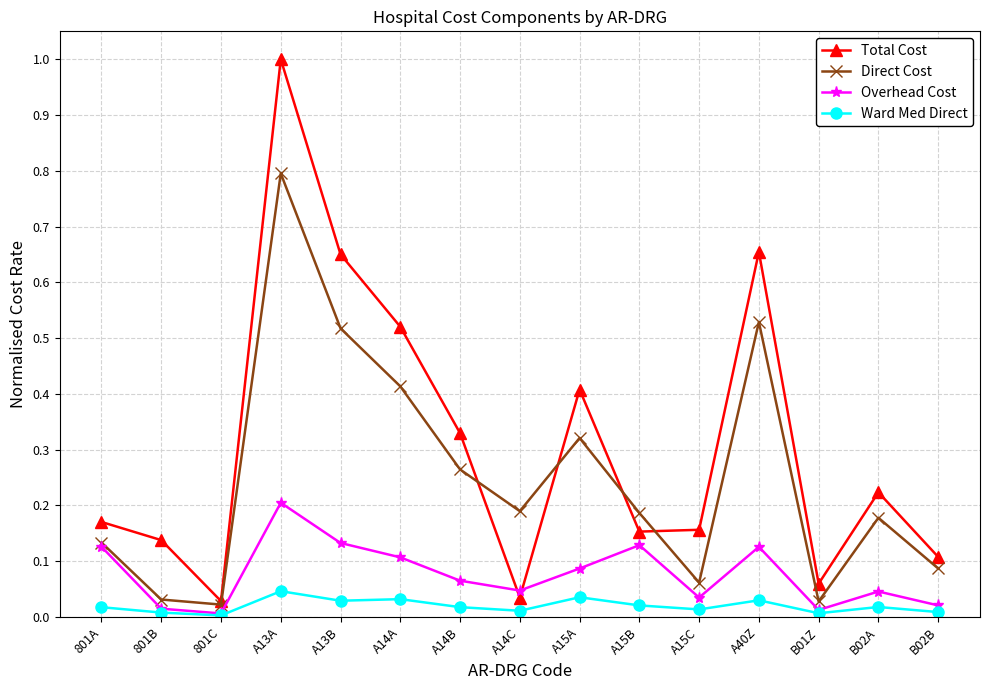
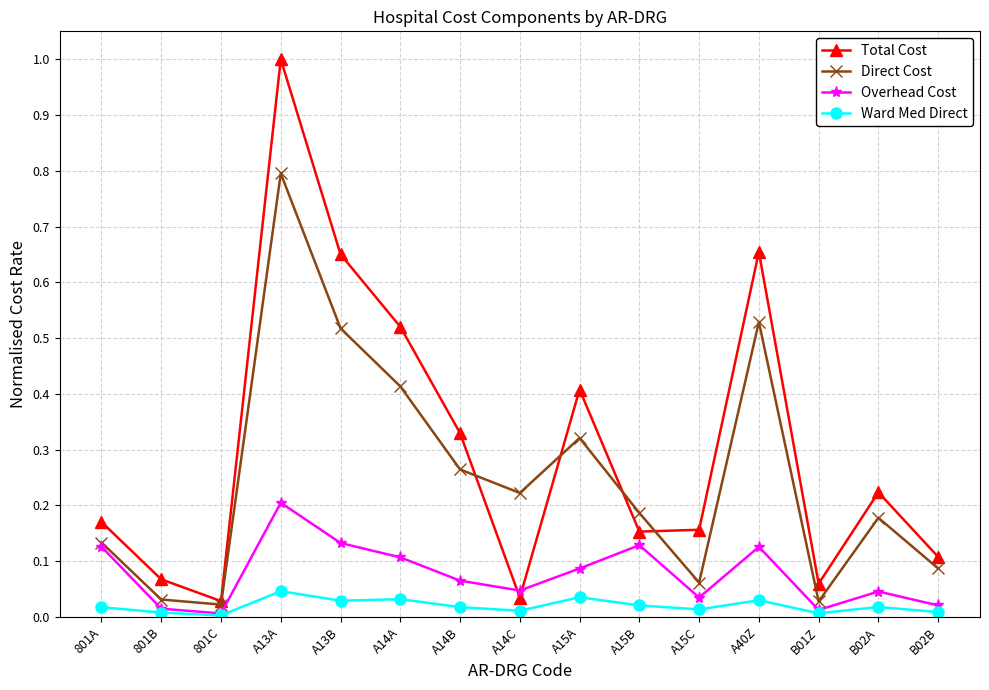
  {
    "Total Cost": {
      "801A": 0.17,
-     "801B": 0.14,
+     "801B": 0.07,
      "801C": 0.03,
      "A13A": 1.00,
      "A13B": 0.65,
      "A14A": 0.52,
      "A14B": 0.33,
      "A14C": 0.03,
      "A15A": 0.41,
      "A15B": 0.15,
      "A15C": 0.16,
      "A40Z": 0.65,
      "B01Z": 0.06,
      "B02A": 0.22,
      "B02B": 0.11
    },
    "Direct Cost": {
      "801A": 0.13,
      "801B": 0.03,
      "801C": 0.02,
      "A13A": 0.80,
      "A13B": 0.52,
      "A14A": 0.41,
      "A14B": 0.26,
-     "A14C": 0.19,
+     "A14C": 0.22,
      "A15A": 0.32,
      "A15B": 0.19,
      "A15C": 0.06,
      "A40Z": 0.53,
      "B01Z": 0.03,
      "B02A": 0.18,
      "B02B": 0.09
    },
    "Overhead Cost": {
      "801A": 0.13,
      "801B": 0.01,
      "A13A": 0.20,
      "A13B": 0.13,
      "A14A": 0.11,
      "A14B": 0.07,
      "A14C": 0.05,
      "A15A": 0.09,
      "A15B": 0.13,
      "A15C": 0.03,
      "A40Z": 0.13,
      "B01Z": 0.01,
      "B02A": 0.05,
      "B02B": 0.02
    },
    "Ward Med Direct": {
      "801A": 0.02,
      "801B": 0.01,
      "A13A": 0.05,
      "A13B": 0.03,
      "A14A": 0.03,
      "A14B": 0.02,
      "A14C": 0.01,
      "A15A": 0.04,
      "A15B": 0.02,
      "A15C": 0.01,
      "A40Z": 0.03,
      "B01Z": 0.01,
      "B02A": 0.02,
      "B02B": 0.01
    }
  }
